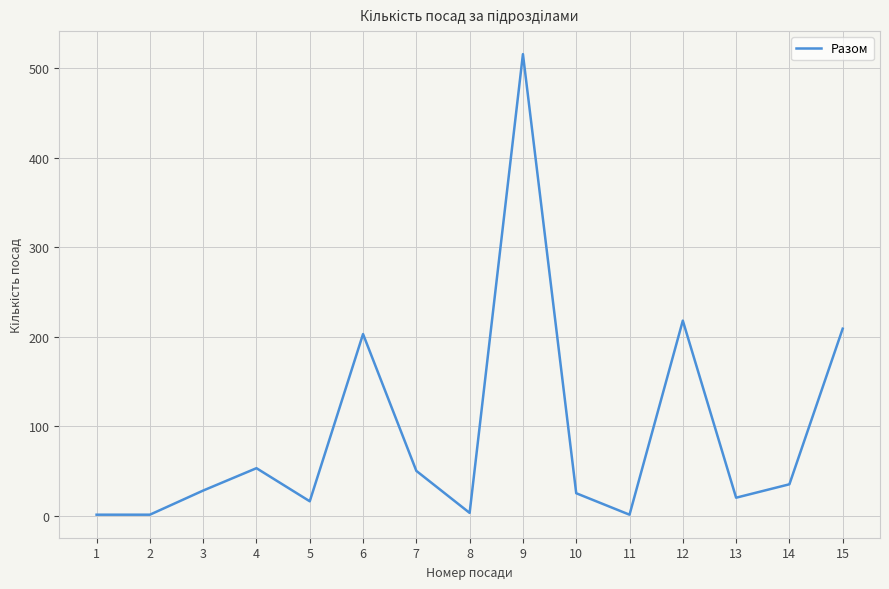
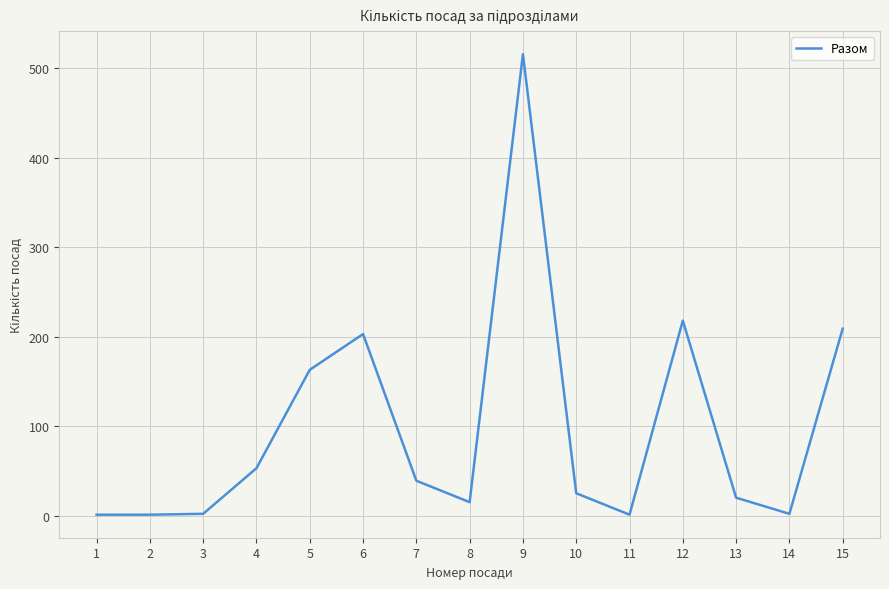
  {
    "1": 0,
    "2": 0,
-   "3": 30,
+   "3": 0,
    "4": 50,
-   "5": 20,
+   "5": 160,
    "6": 200,
-   "7": 50,
-   "8": 0,
+   "7": 40,
+   "8": 20,
    "9": 520,
    "10": 30,
    "11": 0,
    "12": 220,
    "13": 20,
-   "14": 40,
+   "14": 0,
    "15": 210
  }
